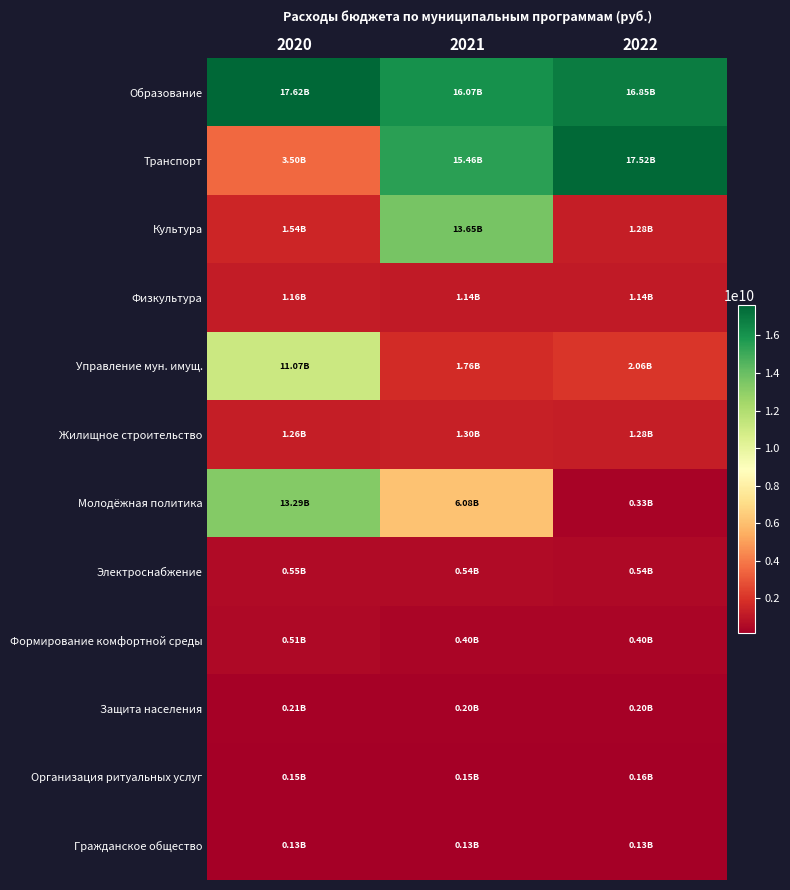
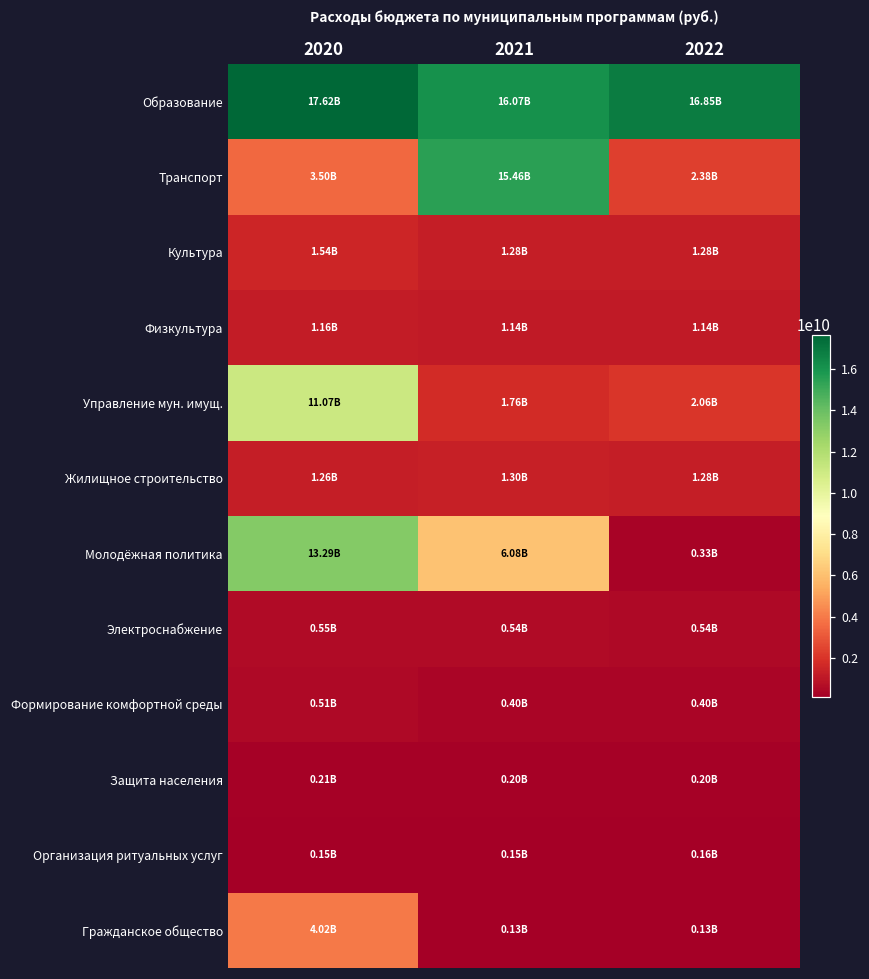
  {
    "Образование": {
      "2020": "17.62B",
      "2021": "16.07B",
      "2022": "16.85B"
    },
    "Транспорт": {
      "2020": "3.50B",
      "2021": "15.46B",
-     "2022": "17.52B"
+     "2022": "2.38B"
    },
    "Культура": {
      "2020": "1.54B",
-     "2021": "13.65B",
+     "2021": "1.28B",
      "2022": "1.28B"
    },
    "Физкультура": {
      "2020": "1.16B",
      "2021": "1.14B",
      "2022": "1.14B"
    },
    "Управление мун. имущ.": {
      "2020": "11.07B",
      "2021": "1.76B",
      "2022": "2.06B"
    },
    "Жилищное строительство": {
      "2020": "1.26B",
      "2021": "1.30B",
      "2022": "1.28B"
    },
    "Молодёжная политика": {
      "2020": "13.29B",
      "2021": "6.08B",
      "2022": "0.33B"
    },
    "Электроснабжение": {
      "2020": "0.55B",
      "2021": "0.54B",
      "2022": "0.54B"
    },
    "Формирование комфортной среды": {
      "2020": "0.51B",
      "2021": "0.40B",
      "2022": "0.40B"
    },
    "Защита населения": {
      "2020": "0.21B",
      "2021": "0.20B",
      "2022": "0.20B"
    },
    "Организация ритуальных услуг": {
      "2020": "0.15B",
      "2021": "0.15B",
      "2022": "0.16B"
    },
    "Гражданское общество": {
-     "2020": "0.13B",
+     "2020": "4.02B",
      "2021": "0.13B",
      "2022": "0.13B"
    }
  }
